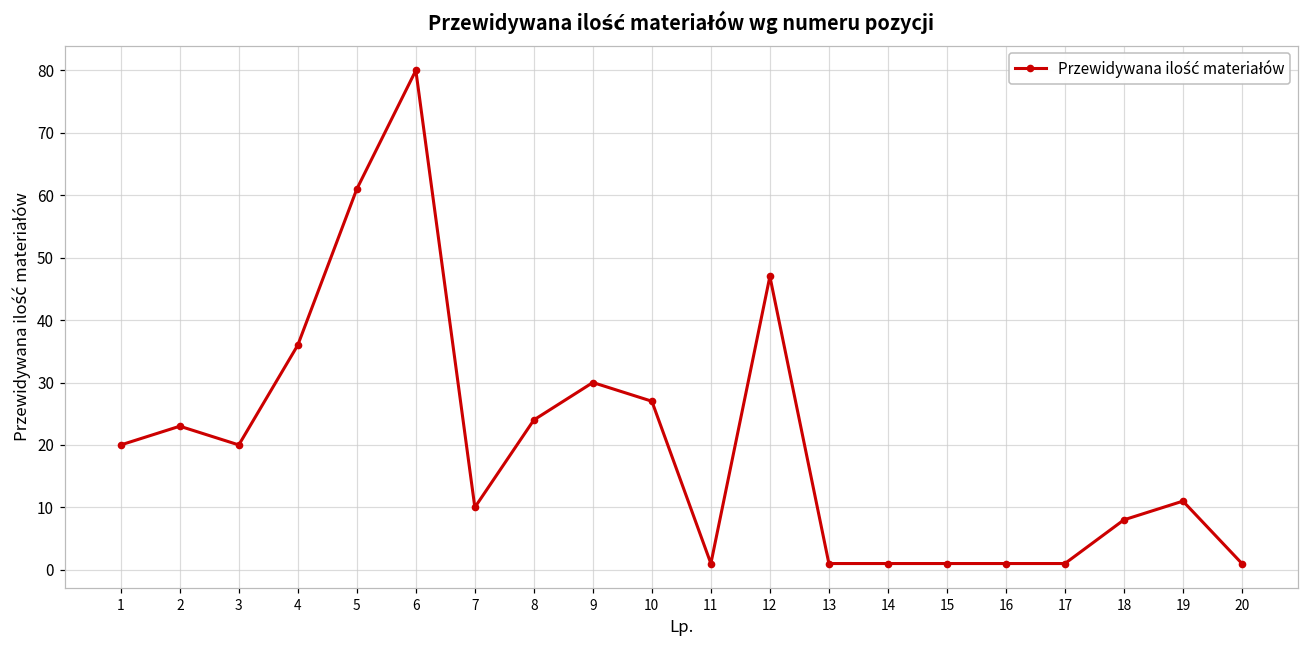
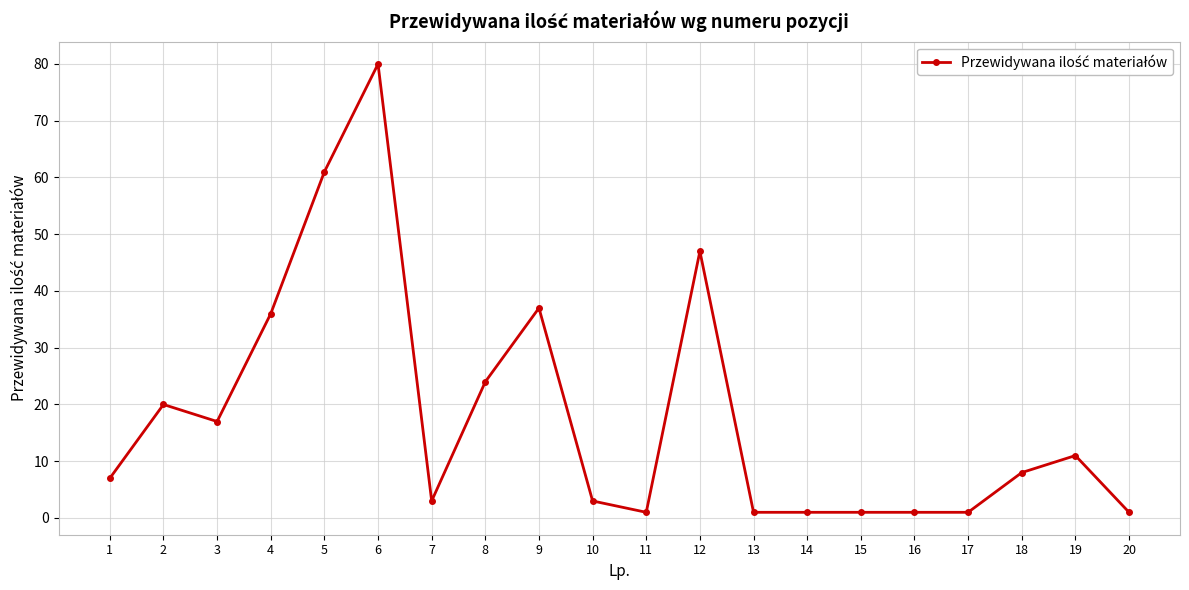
  {
-   "1": 20,
-   "2": 23,
-   "3": 20,
+   "1": 7,
+   "2": 20,
+   "3": 17,
    "4": 36,
    "5": 61,
    "6": 80,
-   "7": 10,
+   "7": 3,
    "8": 24,
-   "9": 30,
-   "10": 27,
+   "9": 37,
+   "10": 3,
    "11": 1,
    "12": 47,
    "13": 1,
    "14": 1,
    "15": 1,
    "16": 1,
    "17": 1,
    "18": 8,
    "19": 11,
    "20": 1
  }
